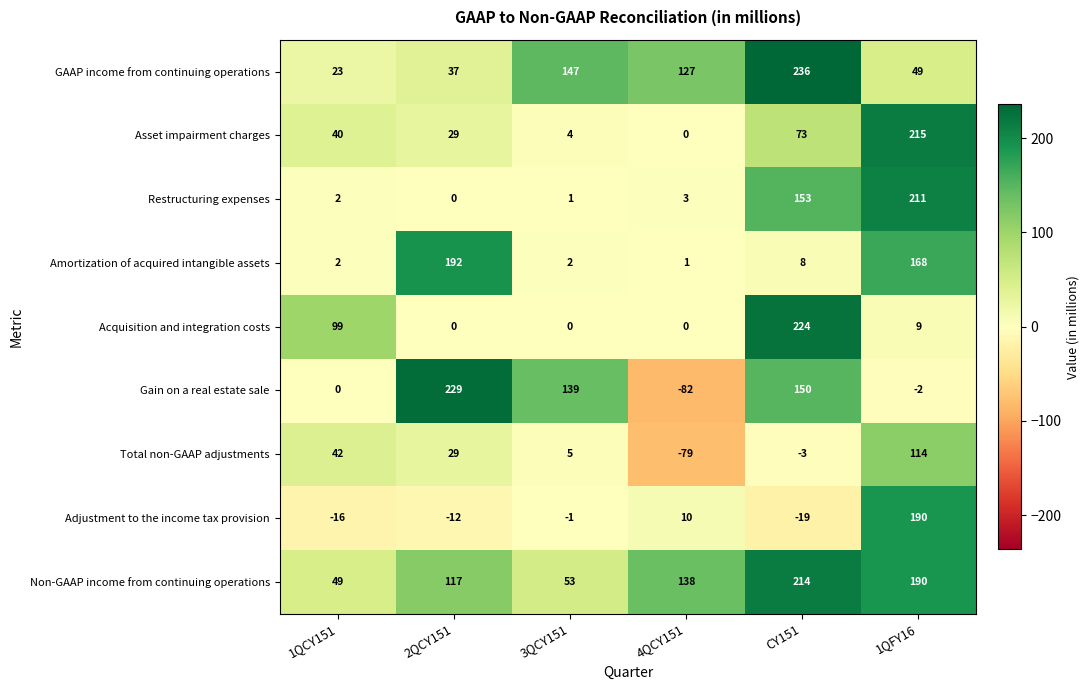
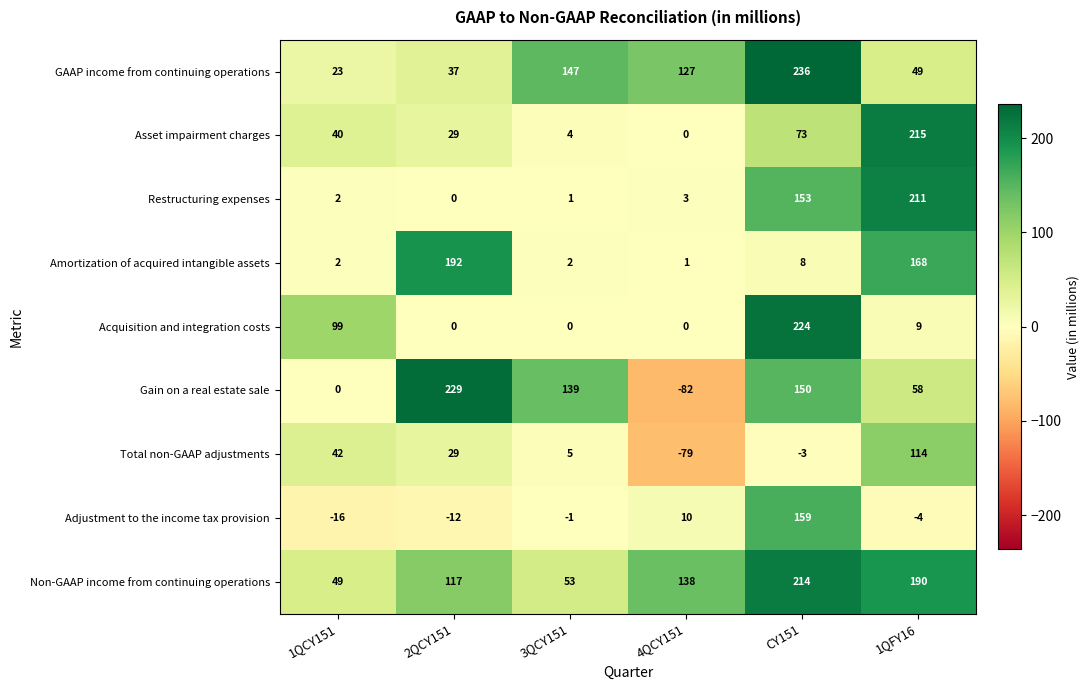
  {
    "GAAP income from continuing operations": {
      "1QCY151": 23,
      "2QCY151": 37,
      "3QCY151": 147,
      "4QCY151": 127,
      "CY151": 236,
      "1QFY16": 49
    },
    "Asset impairment charges": {
      "1QCY151": 40,
      "2QCY151": 29,
      "3QCY151": 4,
      "4QCY151": 0,
      "CY151": 73,
      "1QFY16": 215
    },
    "Restructuring expenses": {
      "1QCY151": 2,
      "2QCY151": 0,
      "3QCY151": 1,
      "4QCY151": 3,
      "CY151": 153,
      "1QFY16": 211
    },
    "Amortization of acquired intangible assets": {
      "1QCY151": 2,
      "2QCY151": 192,
      "3QCY151": 2,
      "4QCY151": 1,
      "CY151": 8,
      "1QFY16": 168
    },
    "Acquisition and integration costs": {
      "1QCY151": 99,
      "2QCY151": 0,
      "3QCY151": 0,
      "4QCY151": 0,
      "CY151": 224,
      "1QFY16": 9
    },
    "Gain on a real estate sale": {
      "1QCY151": 0,
      "2QCY151": 229,
      "3QCY151": 139,
      "4QCY151": -82,
      "CY151": 150,
-     "1QFY16": -2
+     "1QFY16": 58
    },
    "Total non-GAAP adjustments": {
      "1QCY151": 42,
      "2QCY151": 29,
      "3QCY151": 5,
      "4QCY151": -79,
      "CY151": -3,
      "1QFY16": 114
    },
    "Adjustment to the income tax provision": {
      "1QCY151": -16,
      "2QCY151": -12,
      "3QCY151": -1,
      "4QCY151": 10,
-     "CY151": -19,
-     "1QFY16": 190
+     "CY151": 159,
+     "1QFY16": -4
    },
    "Non-GAAP income from continuing operations": {
      "1QCY151": 49,
      "2QCY151": 117,
      "3QCY151": 53,
      "4QCY151": 138,
      "CY151": 214,
      "1QFY16": 190
    }
  }
